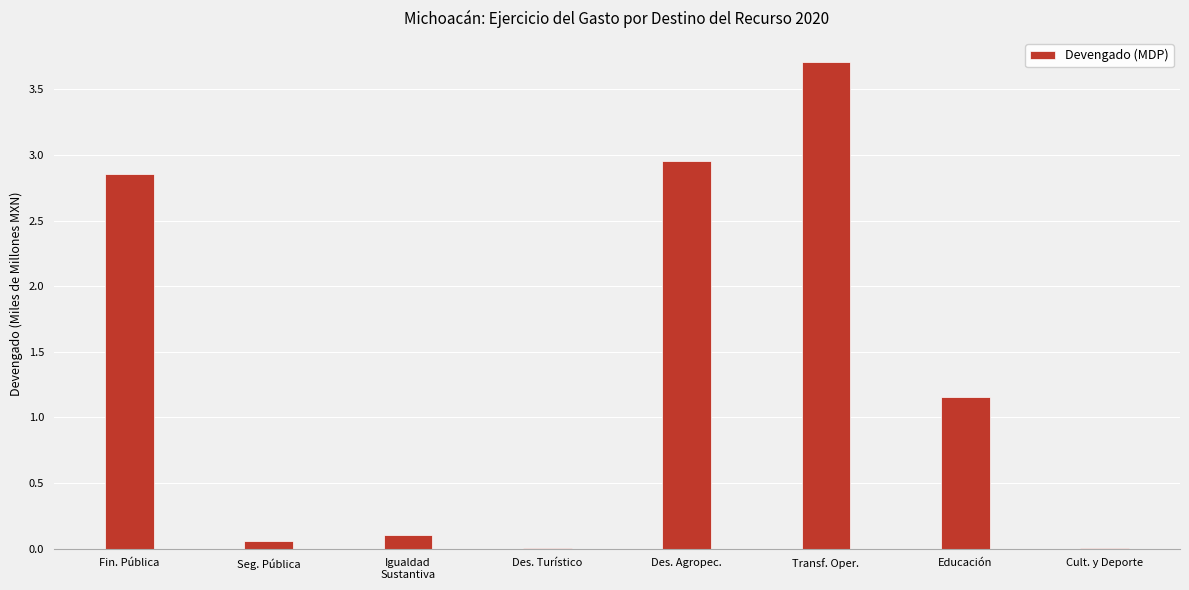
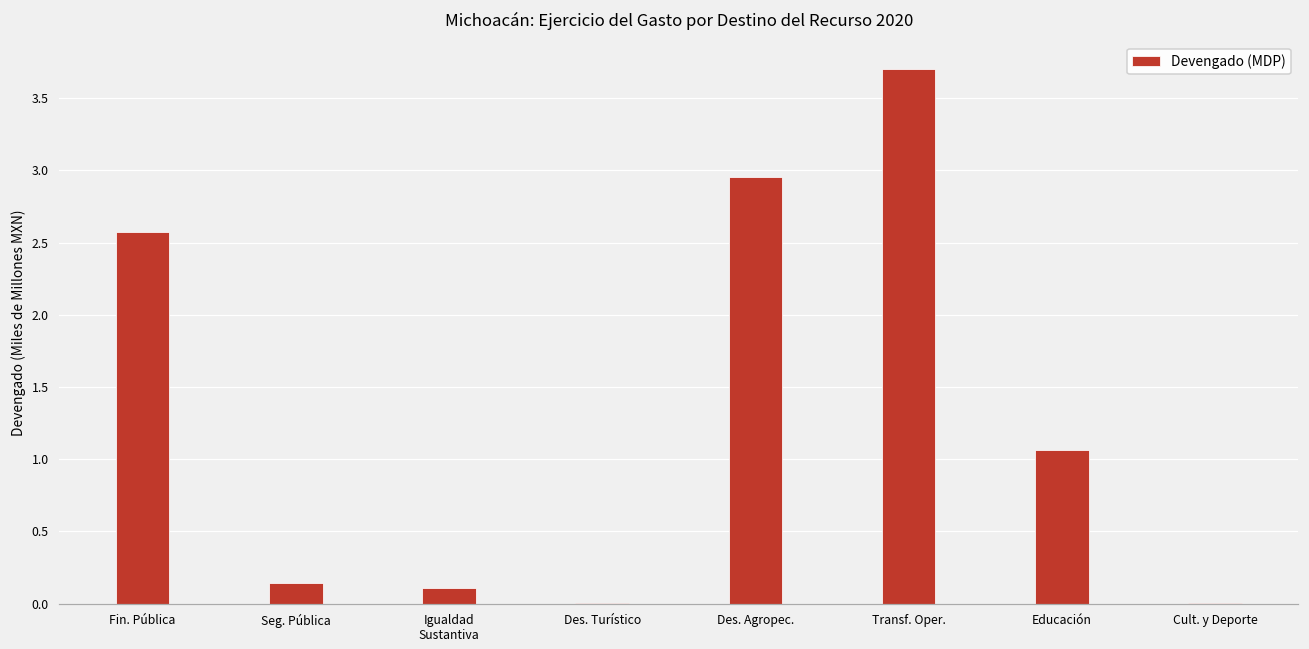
  {
-   "Fin. Pública": 2.85,
-   "Seg. Pública": 0.06,
+   "Fin. Pública": 2.57,
+   "Seg. Pública": 0.14,
    "Igualdad Sustantiva": 0.11,
    "Des. Agropec.": 2.96,
    "Transf. Oper.": 3.71,
-   "Educación": 1.15
+   "Educación": 1.07
  }
